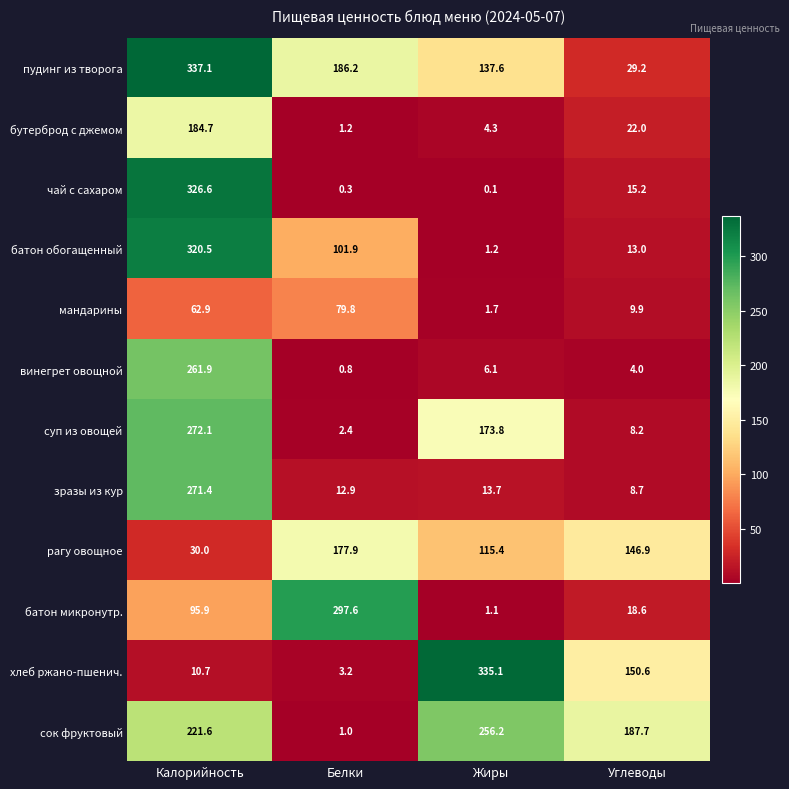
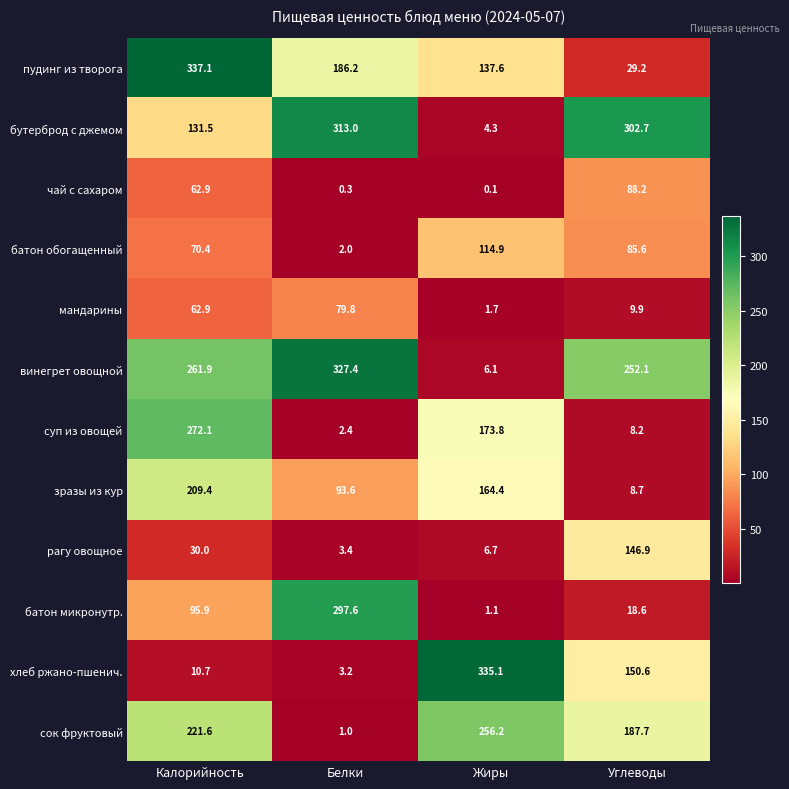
  {
    "пудинг из творога": {
      "Калорийность": 337.1,
      "Белки": 186.2,
      "Жиры": 137.6,
      "Углеводы": 29.2
    },
    "бутерброд с джемом": {
-     "Калорийность": 184.7,
-     "Белки": 1.2,
+     "Калорийность": 131.5,
+     "Белки": 313.0,
      "Жиры": 4.3,
-     "Углеводы": 22.0
+     "Углеводы": 302.7
    },
    "чай с сахаром": {
-     "Калорийность": 326.6,
+     "Калорийность": 62.9,
      "Белки": 0.3,
      "Жиры": 0.1,
-     "Углеводы": 15.2
+     "Углеводы": 88.2
    },
    "батон обогащенный": {
-     "Калорийность": 320.5,
-     "Белки": 101.9,
-     "Жиры": 1.2,
-     "Углеводы": 13.0
+     "Калорийность": 70.4,
+     "Белки": 2.0,
+     "Жиры": 114.9,
+     "Углеводы": 85.6
    },
    "мандарины": {
      "Калорийность": 62.9,
      "Белки": 79.8,
      "Жиры": 1.7,
      "Углеводы": 9.9
    },
    "винегрет овощной": {
      "Калорийность": 261.9,
-     "Белки": 0.8,
+     "Белки": 327.4,
      "Жиры": 6.1,
-     "Углеводы": 4.0
+     "Углеводы": 252.1
    },
    "суп из овощей": {
      "Калорийность": 272.1,
      "Белки": 2.4,
      "Жиры": 173.8,
      "Углеводы": 8.2
    },
    "зразы из кур": {
-     "Калорийность": 271.4,
-     "Белки": 12.9,
-     "Жиры": 13.7,
+     "Калорийность": 209.4,
+     "Белки": 93.6,
+     "Жиры": 164.4,
      "Углеводы": 8.7
    },
    "рагу овощное": {
      "Калорийность": 30.0,
-     "Белки": 177.9,
-     "Жиры": 115.4,
+     "Белки": 3.4,
+     "Жиры": 6.7,
      "Углеводы": 146.9
    },
    "батон микронутр.": {
      "Калорийность": 95.9,
      "Белки": 297.6,
      "Жиры": 1.1,
      "Углеводы": 18.6
    },
    "хлеб ржано-пшенич.": {
      "Калорийность": 10.7,
      "Белки": 3.2,
      "Жиры": 335.1,
      "Углеводы": 150.6
    },
    "сок фруктовый": {
      "Калорийность": 221.6,
      "Белки": 1.0,
      "Жиры": 256.2,
      "Углеводы": 187.7
    }
  }
